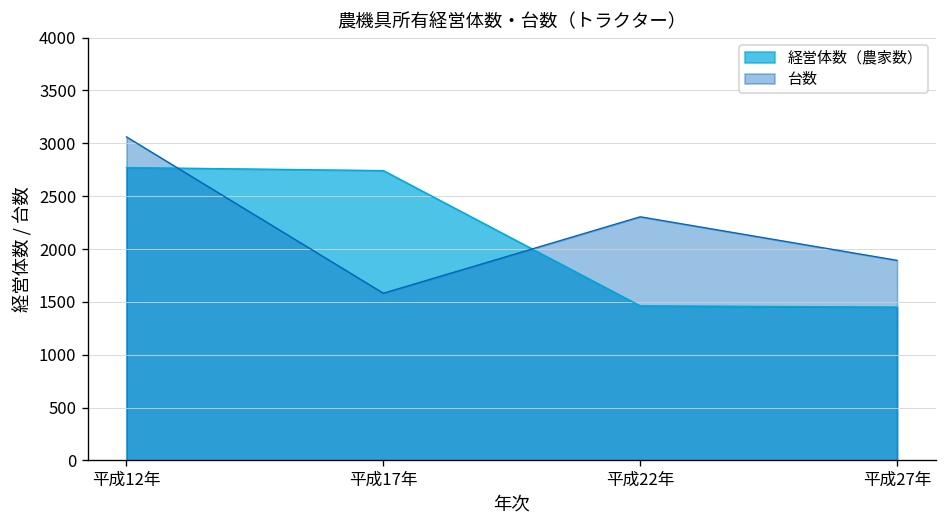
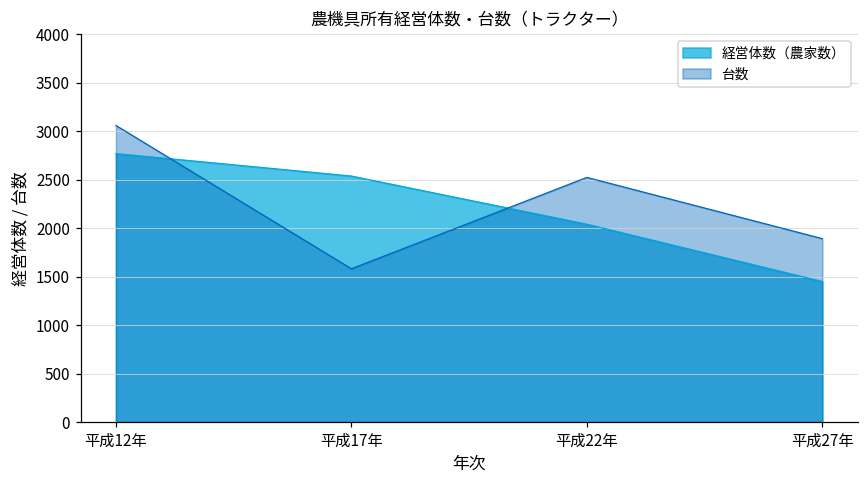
  {
    "経営体数（農家数）": {
      "平成12年": 2800,
-     "平成17年": 2700,
-     "平成22年": 1500,
+     "平成17年": 2500,
+     "平成22年": 2000,
      "平成27年": 1500
    },
    "台数": {
      "平成12年": 3100,
      "平成17年": 1600,
-     "平成22年": 2300,
+     "平成22年": 2500,
      "平成27年": 1900
    }
  }
